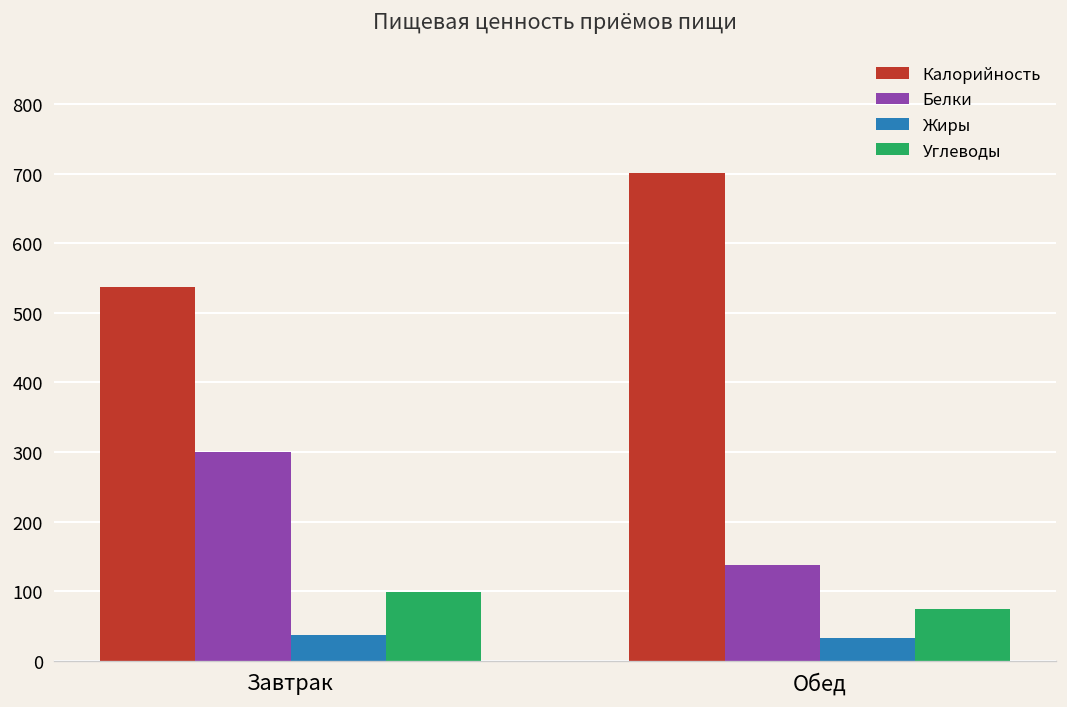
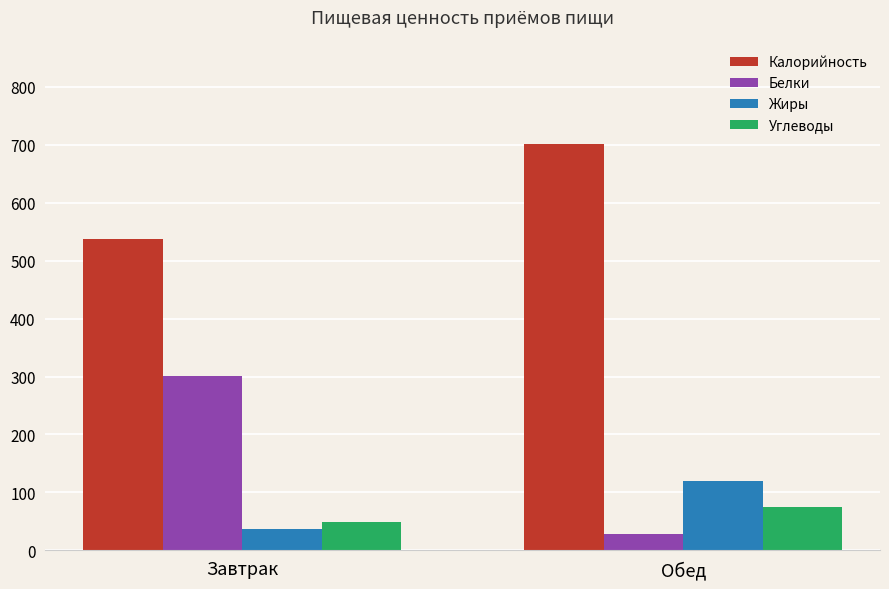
  {
    "Калорийность": {
      "Завтрак": 540,
      "Обед": 700
    },
    "Белки": {
      "Завтрак": 300,
-     "Обед": 140
+     "Обед": 30
    },
    "Жиры": {
      "Завтрак": 40,
-     "Обед": 30
+     "Обед": 120
    },
    "Углеводы": {
-     "Завтрак": 100,
+     "Завтрак": 50,
      "Обед": 70
    }
  }
